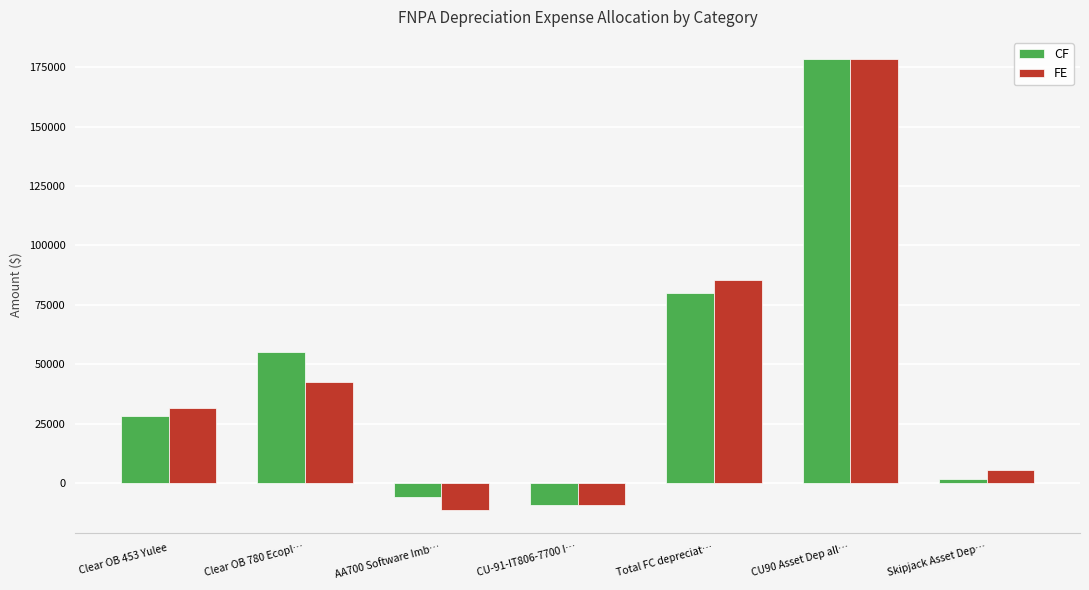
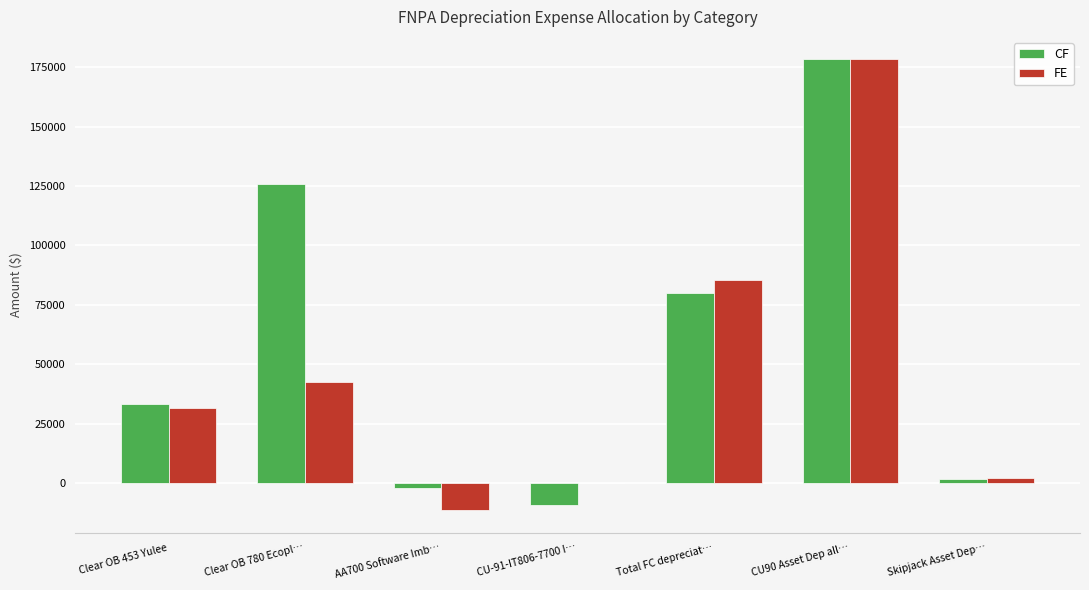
  {
    "CF": {
-     "Clear OB 453 Yulee": 28000,
-     "Clear OB 780 Ecopl…": 55000,
-     "AA700 Software Imb…": -6000,
+     "Clear OB 453 Yulee": 33000,
+     "Clear OB 780 Ecopl…": 126000,
+     "AA700 Software Imb…": -2000,
      "CU-91-IT806-7700 I…": -9000,
      "Total FC depreciat…": 80000,
      "CU90 Asset Dep all…": 178000,
      "Skipjack Asset Dep…": 2000
    },
    "FE": {
      "Clear OB 453 Yulee": 32000,
      "Clear OB 780 Ecopl…": 42000,
      "AA700 Software Imb…": -11000,
-     "CU-91-IT806-7700 I…": -9000,
+     "CU-91-IT806-7700 I…": 0,
      "Total FC depreciat…": 85000,
      "CU90 Asset Dep all…": 178000,
-     "Skipjack Asset Dep…": 5000
+     "Skipjack Asset Dep…": 2000
    }
  }
